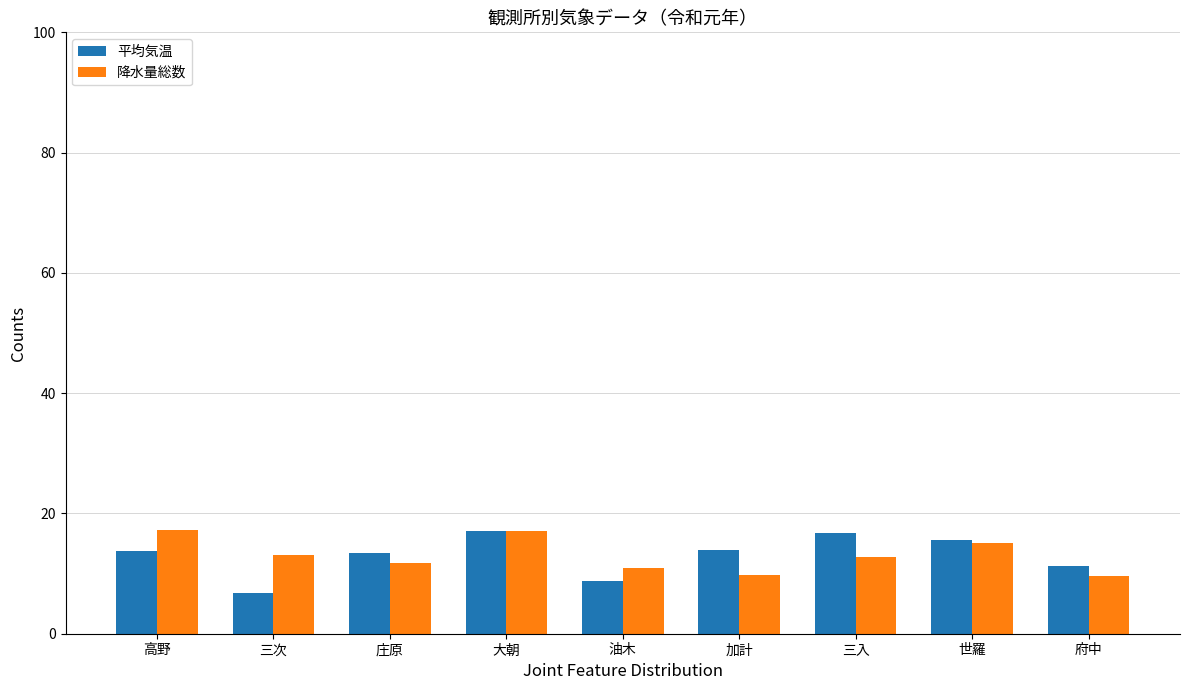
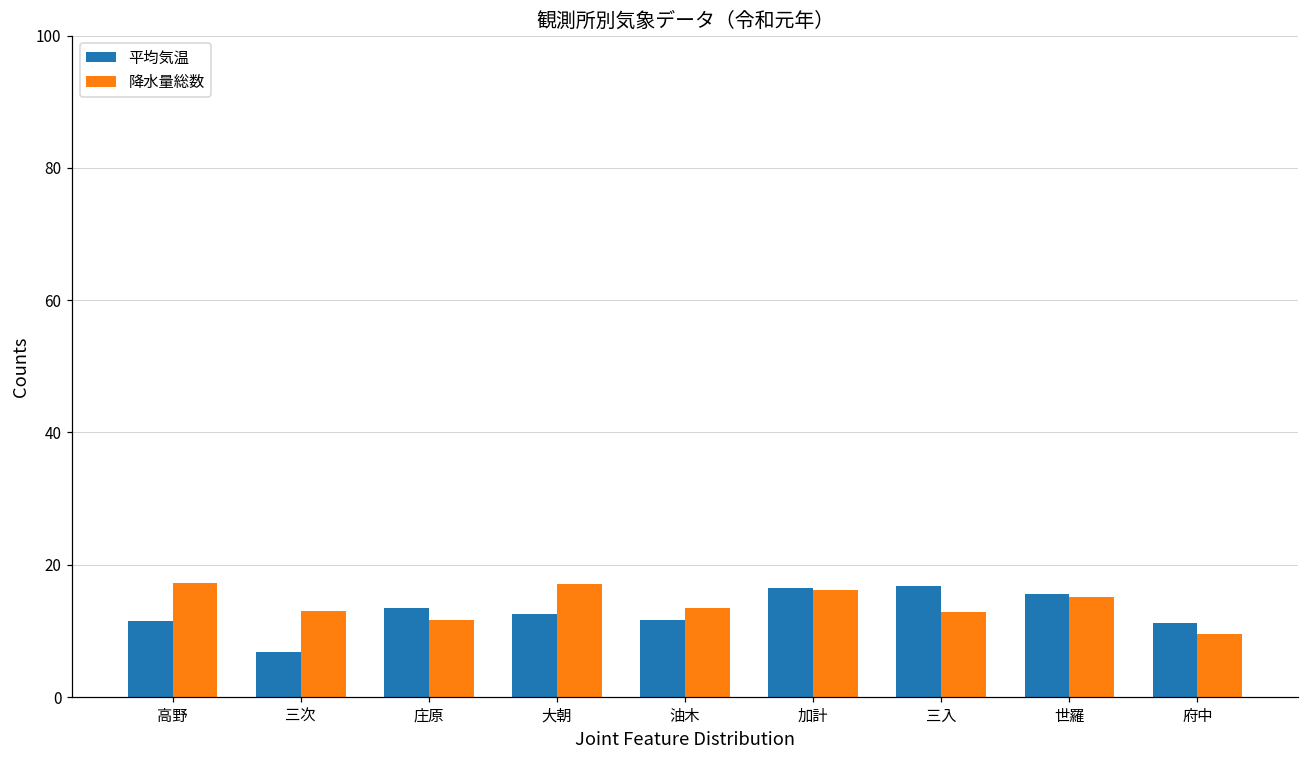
  {
    "平均気温": {
-     "高野": 14,
+     "高野": 12,
      "三次": 7,
      "庄原": 14,
-     "大朝": 17,
-     "油木": 9,
-     "加計": 14,
+     "大朝": 13,
+     "油木": 12,
+     "加計": 17,
      "三入": 17,
      "世羅": 16,
      "府中": 11
    },
    "降水量総数": {
      "高野": 17,
      "三次": 13,
      "庄原": 12,
      "大朝": 17,
-     "油木": 11,
-     "加計": 10,
+     "油木": 13,
+     "加計": 16,
      "三入": 13,
      "世羅": 15,
      "府中": 10
    }
  }
